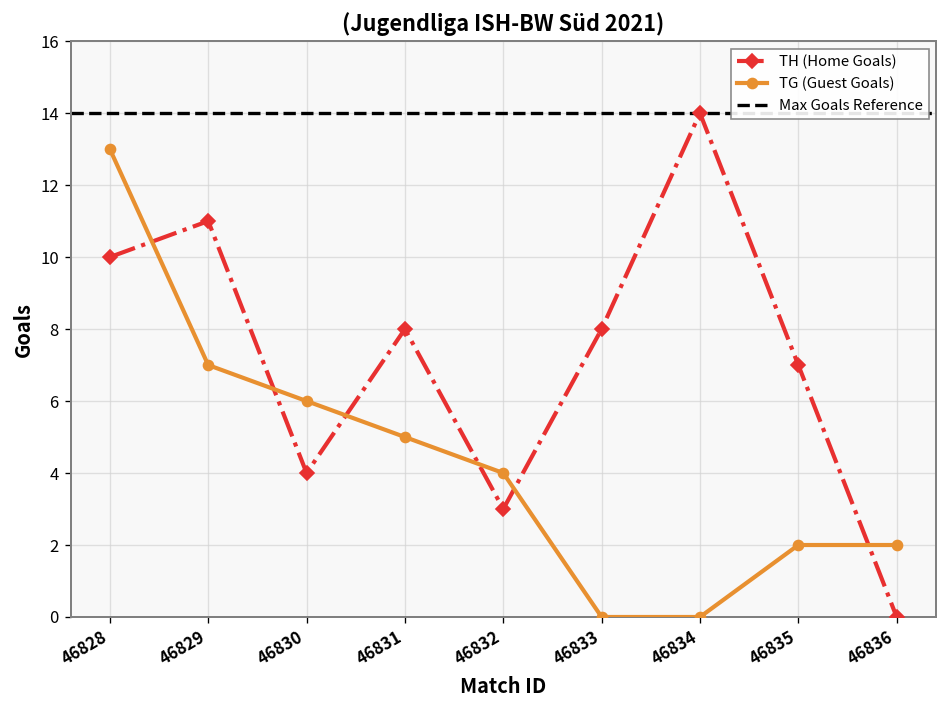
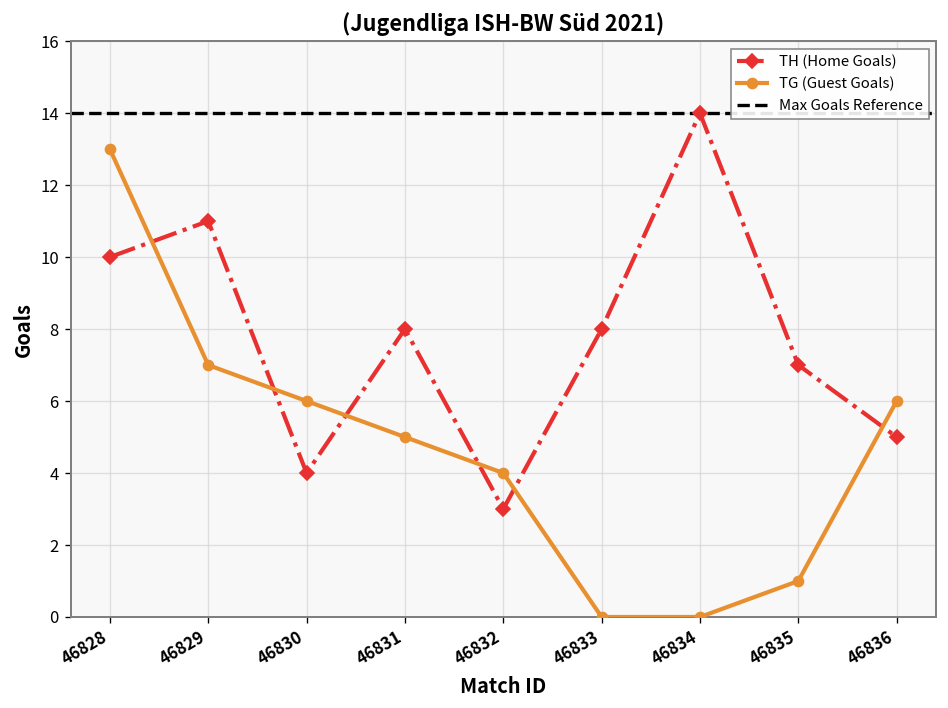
  {
    "TH (Home Goals)": {
      "46828": 10,
      "46829": 11,
      "46830": 4,
      "46831": 8,
      "46832": 3,
      "46833": 8,
      "46834": 14,
      "46835": 7,
-     "46836": 0
+     "46836": 5
    },
    "TG (Guest Goals)": {
      "46828": 13,
      "46829": 7,
      "46830": 6,
      "46831": 5,
      "46832": 4,
      "46833": 0,
      "46834": 0,
-     "46835": 2,
-     "46836": 2
+     "46835": 1,
+     "46836": 6
    }
  }
